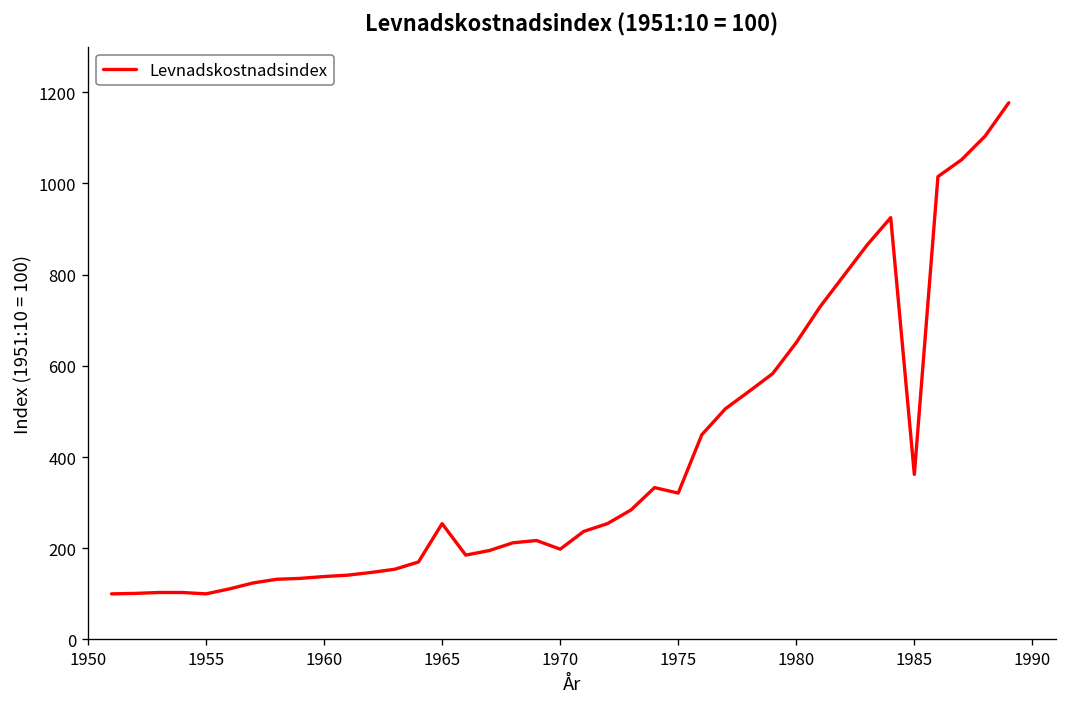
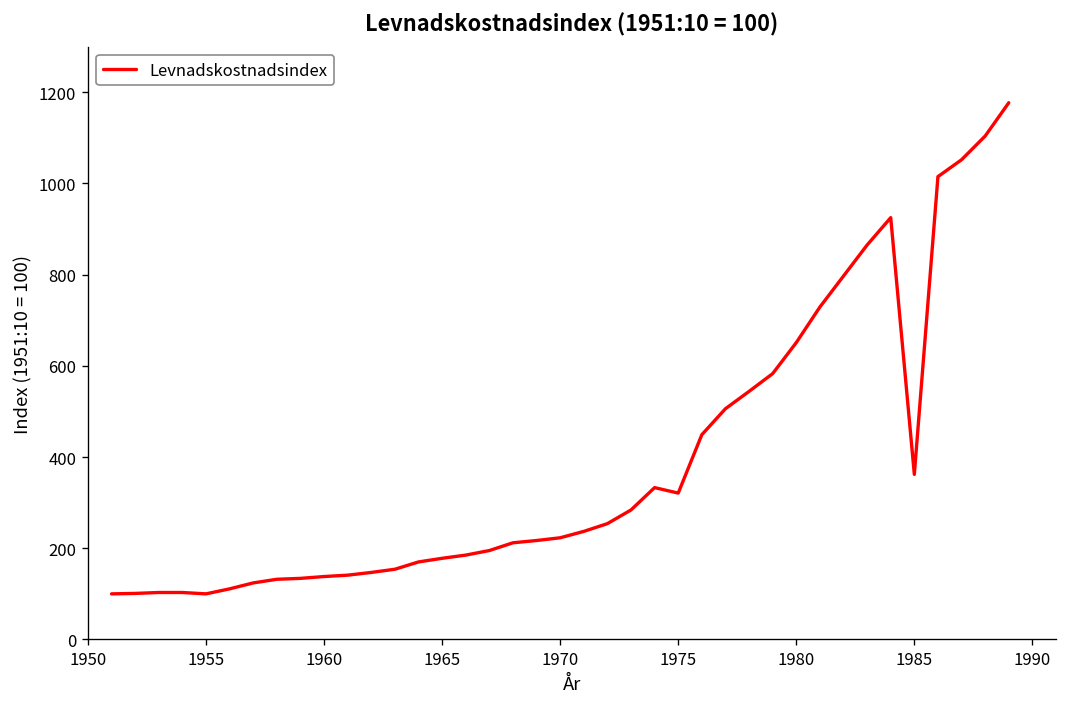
  {
    "1955": 100,
    "1960": 140,
-   "1965": 250,
-   "1970": 200,
+   "1965": 180,
+   "1970": 220,
    "1975": 320,
    "1980": 650,
    "1985": 360
  }
